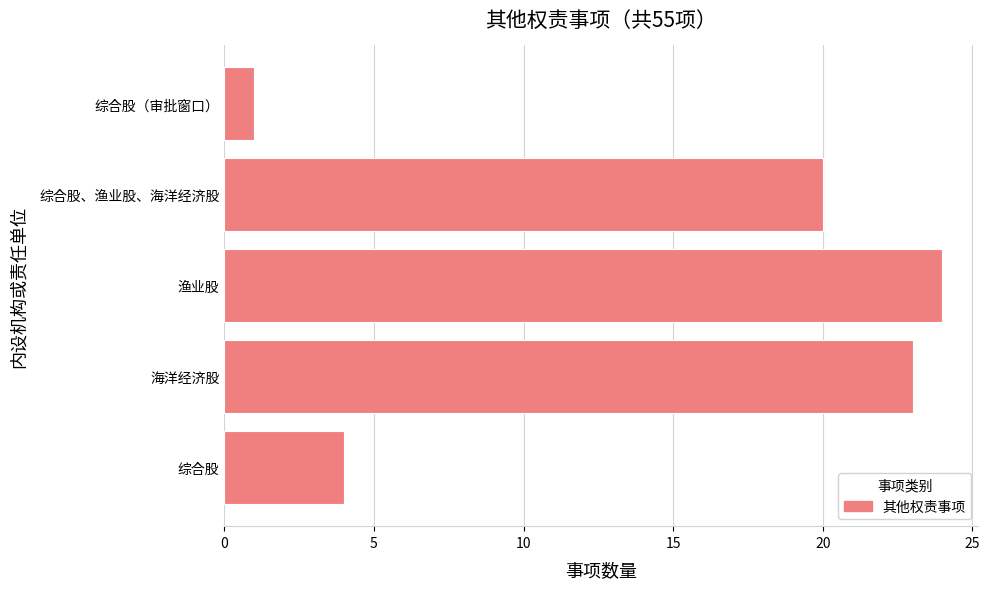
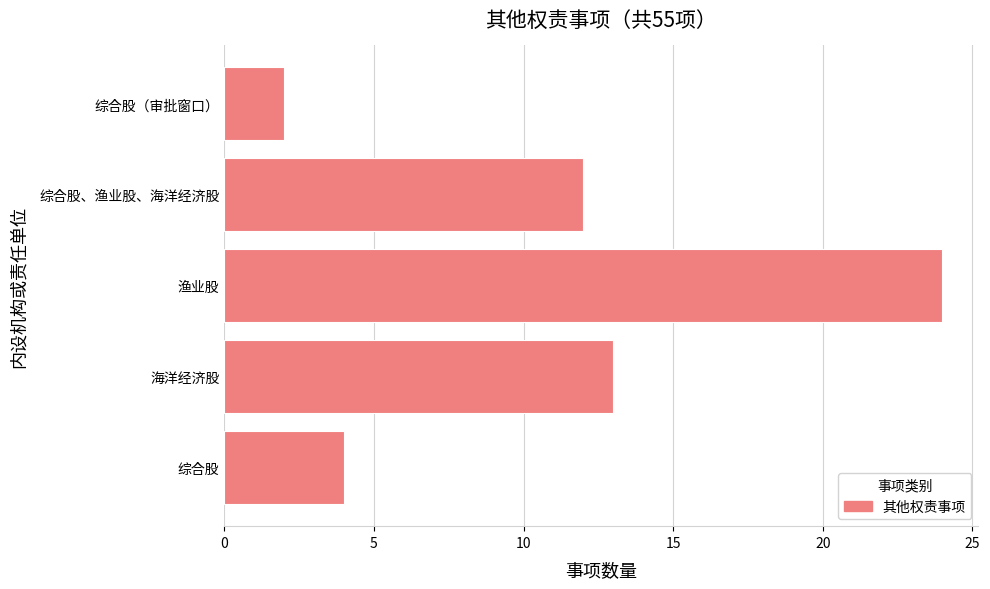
  {
-   "综合股（审批窗口）": 1,
-   "综合股、渔业股、海洋经济股": 20,
+   "综合股（审批窗口）": 2,
+   "综合股、渔业股、海洋经济股": 12,
    "渔业股": 24,
-   "海洋经济股": 23,
+   "海洋经济股": 13,
    "综合股": 4
  }
